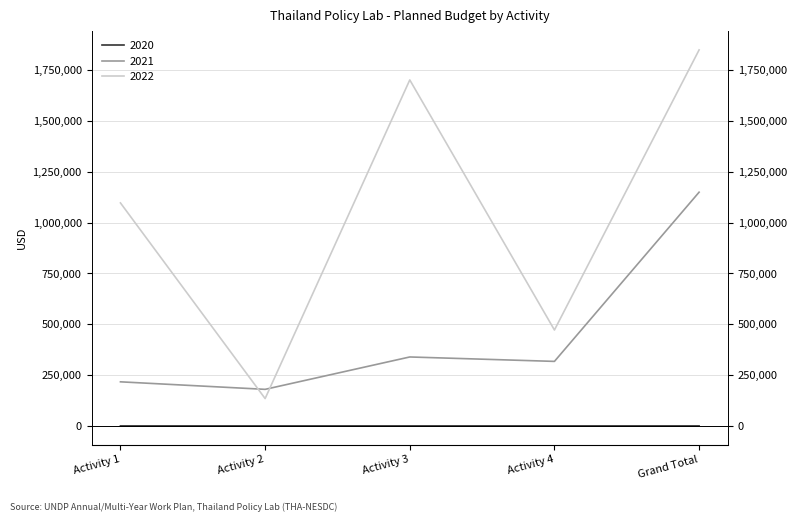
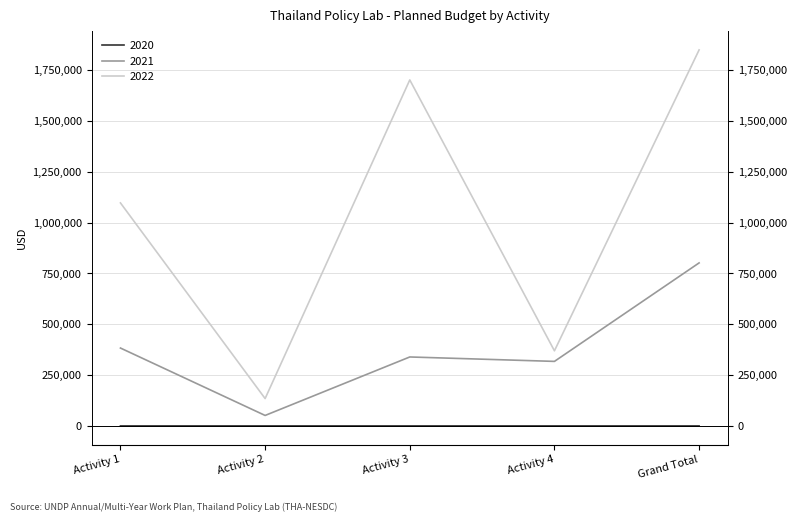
  {
    "2020": {
      "Activity 1": "0",
      "Activity 2": "0",
      "Activity 3": "0",
      "Activity 4": "0",
      "Grand Total": "0"
    },
    "2021": {
-     "Activity 1": "220,000",
-     "Activity 2": "180,000",
+     "Activity 1": "380,000",
+     "Activity 2": "50,000",
      "Activity 3": "340,000",
      "Activity 4": "320,000",
-     "Grand Total": "1,150,000"
+     "Grand Total": "800,000"
    },
    "2022": {
      "Activity 1": "1,100,000",
      "Activity 2": "130,000",
      "Activity 3": "1,700,000",
-     "Activity 4": "470,000",
+     "Activity 4": "370,000",
      "Grand Total": "1,850,000"
    }
  }
